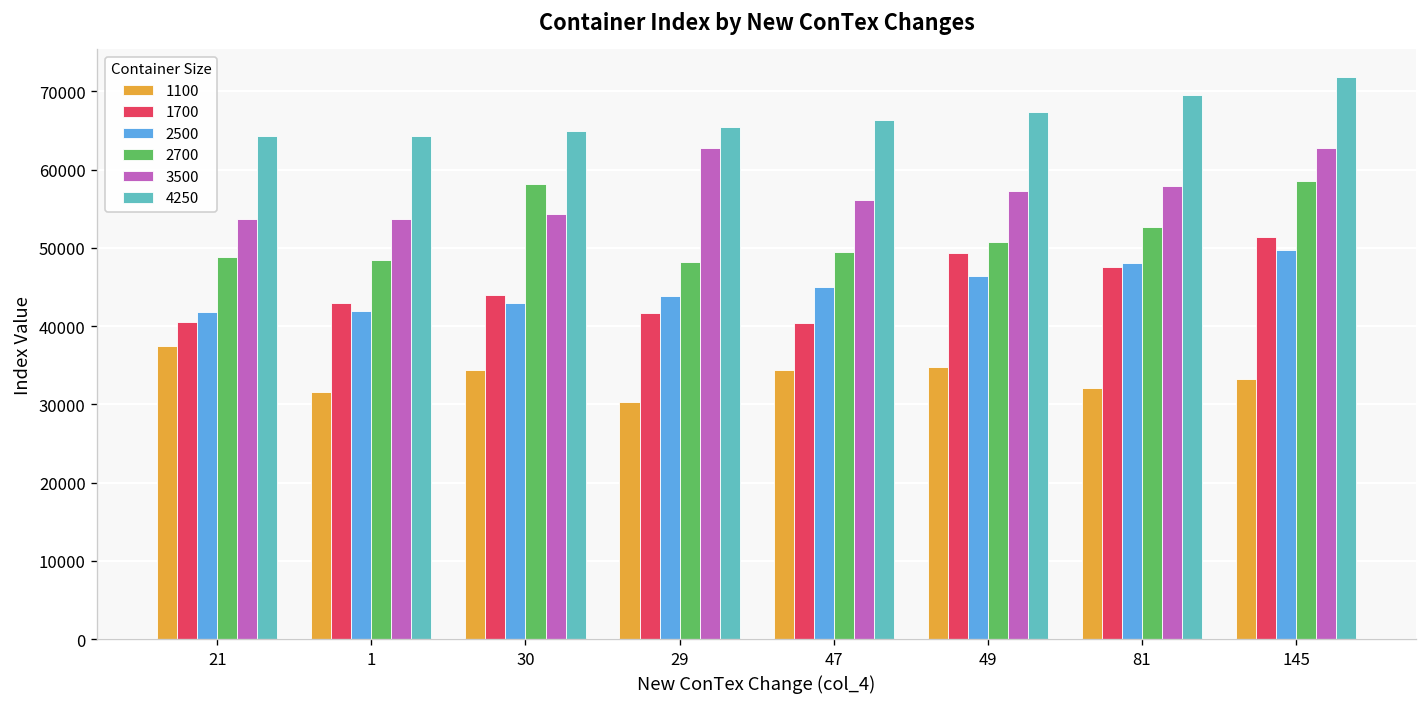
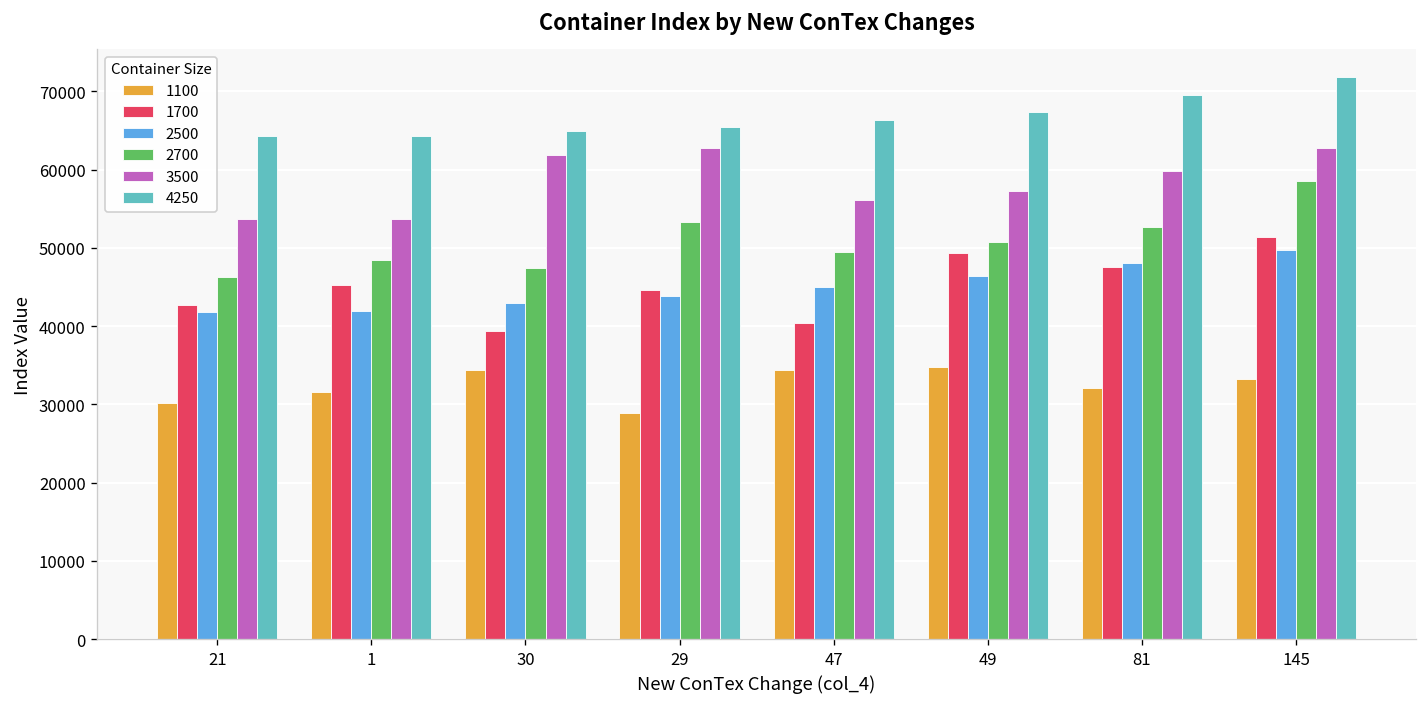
  {
    "1100": {
-     "21": 37000,
+     "21": 30000,
      "1": 32000,
      "30": 34000,
-     "29": 30000,
+     "29": 29000,
      "47": 34000,
      "49": 35000,
      "81": 32000,
      "145": 33000
    },
    "1700": {
-     "21": 41000,
-     "1": 43000,
-     "30": 44000,
-     "29": 42000,
+     "21": 43000,
+     "1": 45000,
+     "30": 39000,
+     "29": 45000,
      "47": 40000,
      "49": 49000,
      "81": 48000,
      "145": 51000
    },
    "2700": {
-     "21": 49000,
+     "21": 46000,
      "1": 48000,
-     "30": 58000,
-     "29": 48000,
+     "30": 47000,
+     "29": 53000,
      "47": 49000,
      "49": 51000,
      "81": 53000,
      "145": 59000
    },
    "3500": {
      "21": 54000,
      "1": 54000,
-     "30": 54000,
+     "30": 62000,
      "29": 63000,
      "47": 56000,
      "49": 57000,
-     "81": 58000,
+     "81": 60000,
      "145": 63000
    }
  }
